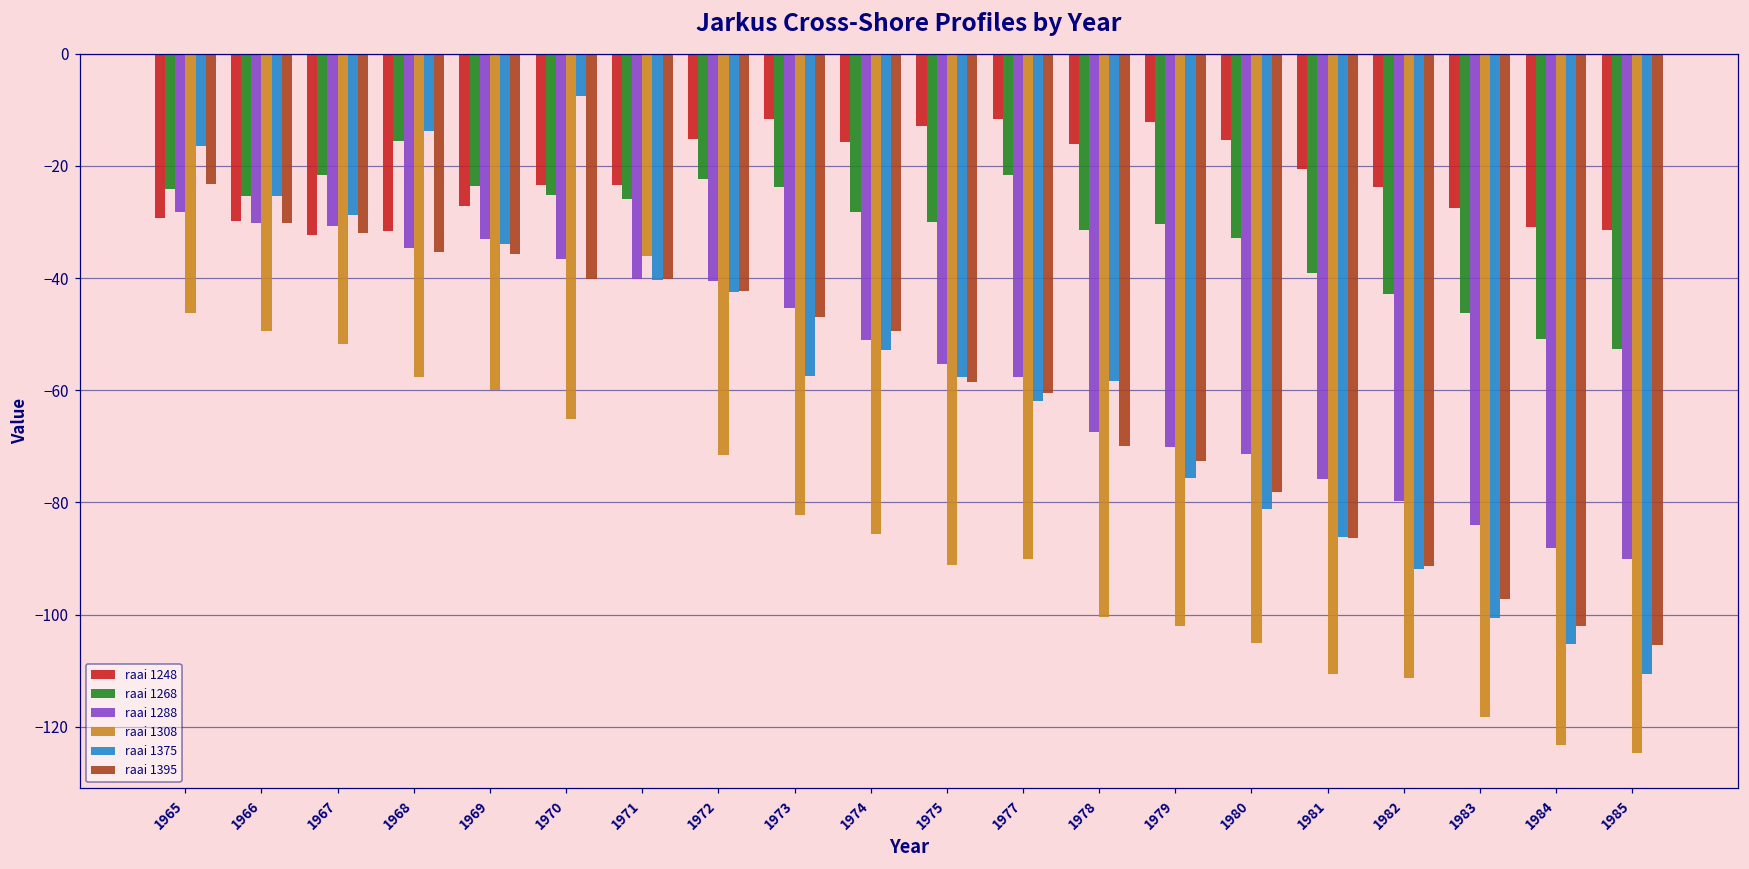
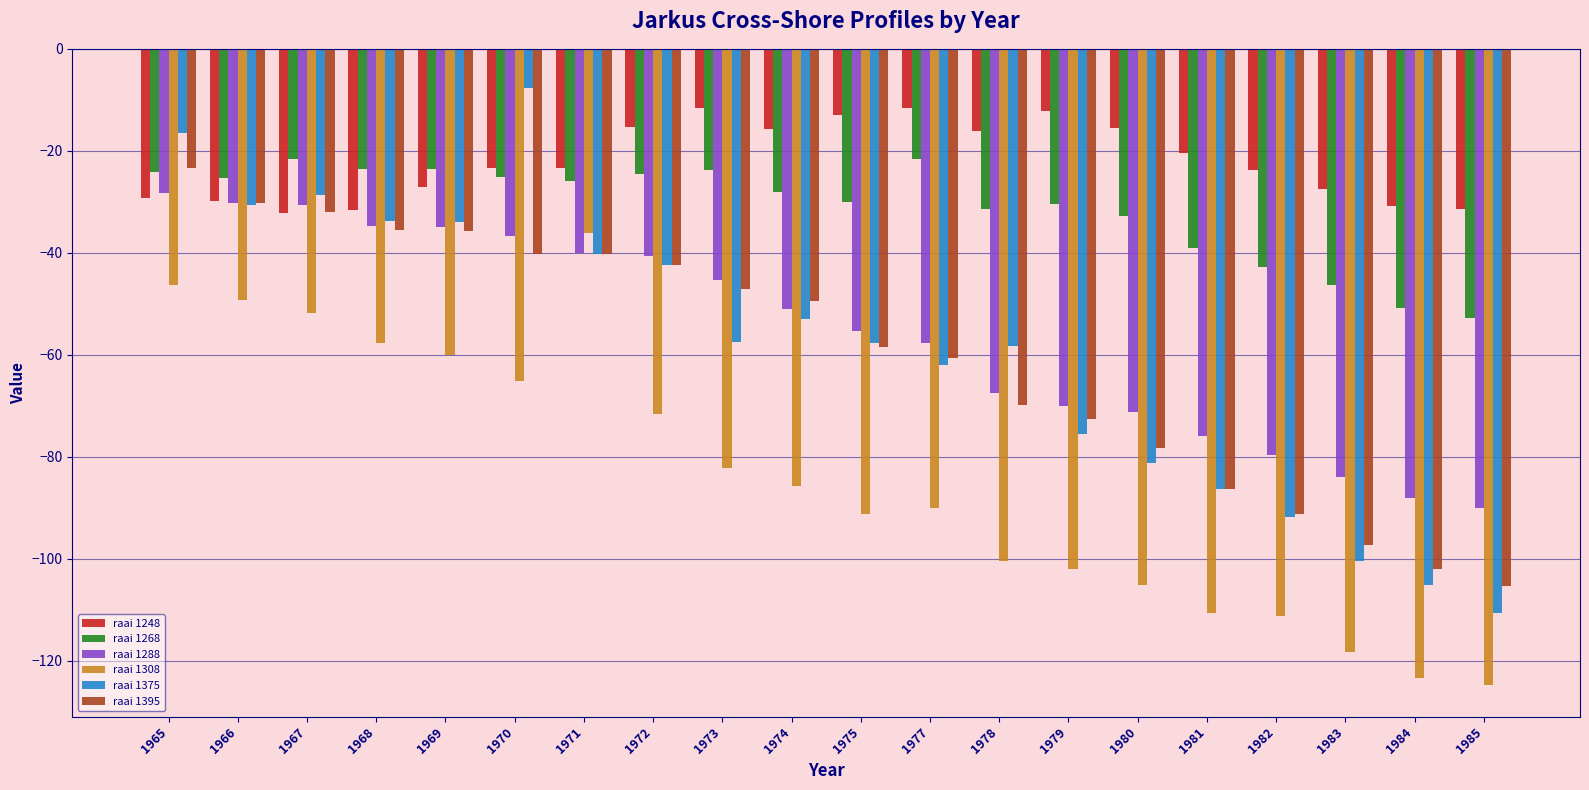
  {
    "raai 1268": {
      "1965": -24,
      "1966": -25,
      "1967": -22,
-     "1968": -15,
+     "1968": -24,
      "1969": -24,
      "1970": -25,
      "1971": -26,
-     "1972": -22,
+     "1972": -25,
      "1973": -24,
      "1974": -28,
      "1975": -30,
      "1977": -22,
      "1978": -31,
      "1979": -30,
      "1980": -33,
      "1981": -39,
      "1982": -43,
      "1983": -46,
      "1984": -51,
      "1985": -53
    },
    "raai 1288": {
      "1965": -28,
      "1966": -30,
      "1967": -31,
      "1968": -35,
-     "1969": -33,
+     "1969": -35,
      "1970": -37,
      "1971": -40,
      "1972": -41,
      "1973": -45,
      "1974": -51,
      "1975": -55,
      "1977": -58,
      "1978": -68,
      "1979": -70,
      "1980": -71,
      "1981": -76,
      "1982": -80,
      "1983": -84,
      "1984": -88,
      "1985": -90
    },
    "raai 1308": {
      "1965": -46,
      "1966": -49,
      "1967": -52,
      "1968": -58,
      "1969": -60,
      "1970": -65,
      "1971": -36,
      "1972": -72,
      "1973": -82,
      "1974": -86,
      "1975": -91,
      "1977": -90,
      "1978": -100,
      "1979": -102,
      "1980": -105,
      "1981": -111,
      "1982": -111,
      "1983": -118,
      "1984": -123,
      "1985": -125
    },
    "raai 1375": {
      "1965": -17,
-     "1966": -25,
+     "1966": -31,
      "1967": -29,
-     "1968": -14,
+     "1968": -34,
      "1969": -34,
      "1970": -8,
      "1971": -40,
      "1972": -42,
      "1973": -58,
      "1974": -53,
      "1975": -58,
      "1977": -62,
      "1978": -58,
      "1979": -76,
      "1980": -81,
      "1981": -86,
      "1982": -92,
      "1983": -101,
      "1984": -105,
      "1985": -111
    }
  }
